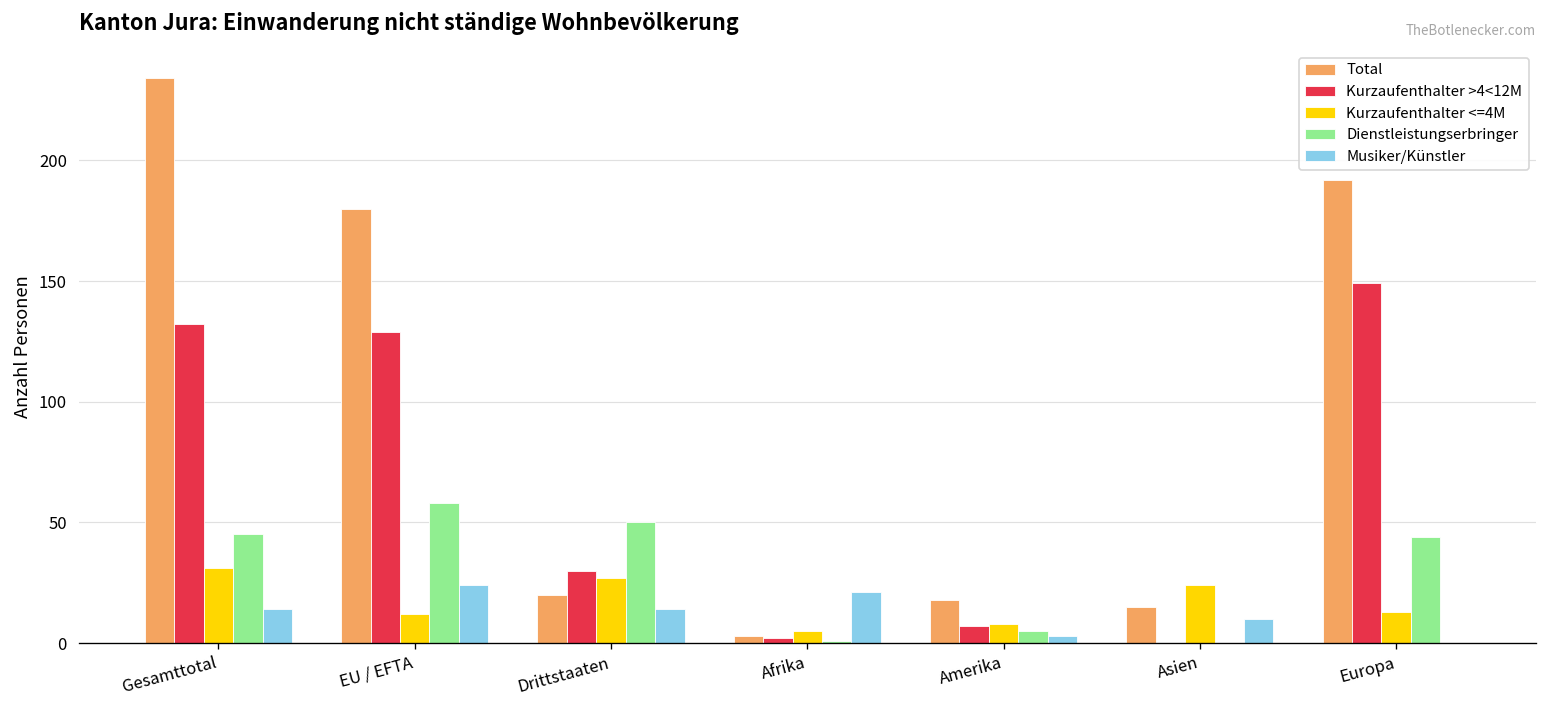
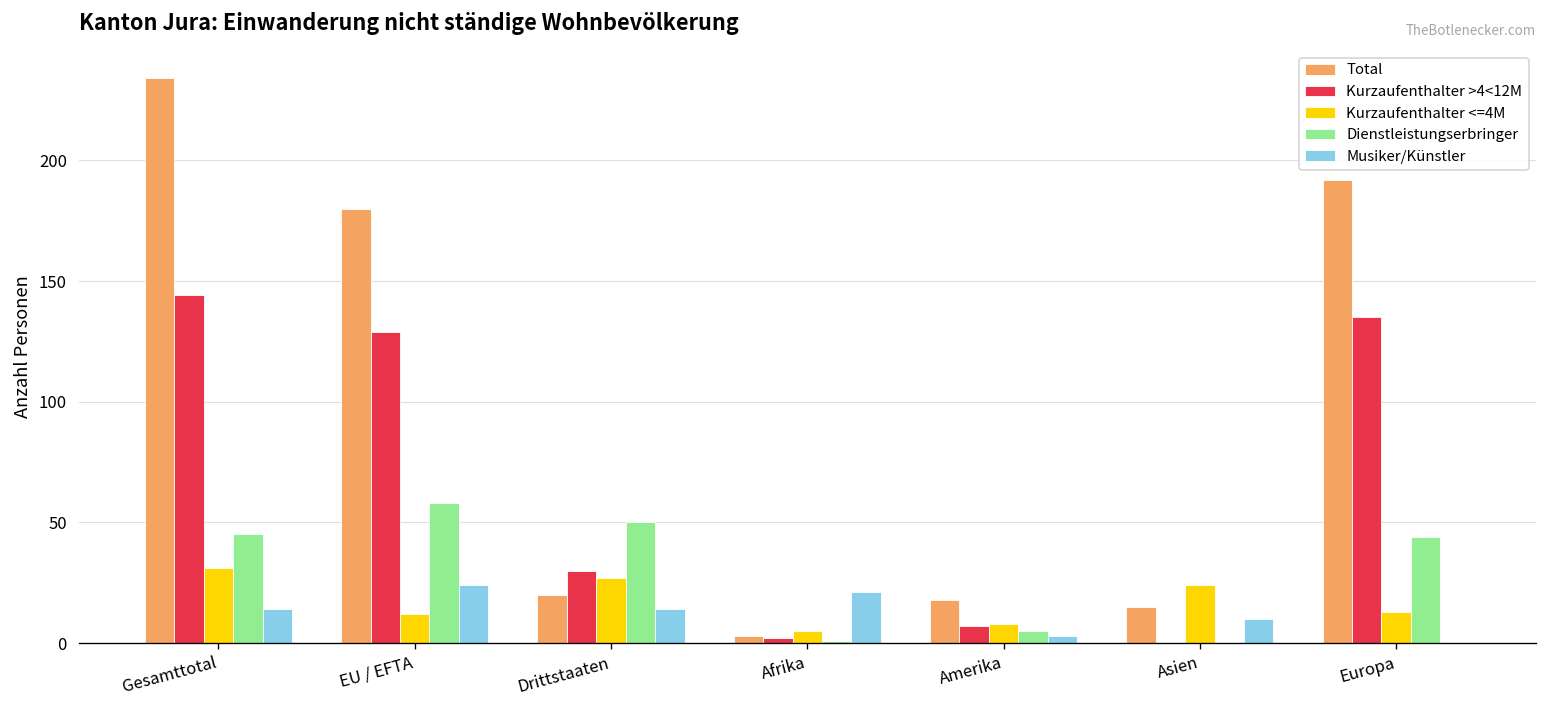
  {
    "Total": {
      "Gesamttotal": 234,
      "EU / EFTA": 180,
      "Drittstaaten": 20,
      "Afrika": 3,
      "Amerika": 18,
      "Asien": 15,
      "Europa": 192
    },
    "Kurzaufenthalter >4<12M": {
-     "Gesamttotal": 132,
+     "Gesamttotal": 144,
      "EU / EFTA": 129,
      "Drittstaaten": 30,
      "Afrika": 2,
      "Amerika": 7,
      "Asien": 0,
-     "Europa": 149
+     "Europa": 135
    },
    "Kurzaufenthalter <=4M": {
      "Gesamttotal": 31,
      "EU / EFTA": 12,
      "Drittstaaten": 27,
      "Afrika": 5,
      "Amerika": 8,
      "Asien": 24,
      "Europa": 13
    },
    "Dienstleistungserbringer": {
      "Gesamttotal": 45,
      "EU / EFTA": 58,
      "Drittstaaten": 50,
      "Amerika": 5,
      "Asien": 0,
      "Europa": 44
    },
    "Musiker/Künstler": {
      "Gesamttotal": 14,
      "EU / EFTA": 24,
      "Drittstaaten": 14,
      "Afrika": 21,
      "Amerika": 3,
      "Asien": 10,
      "Europa": 0
    }
  }
